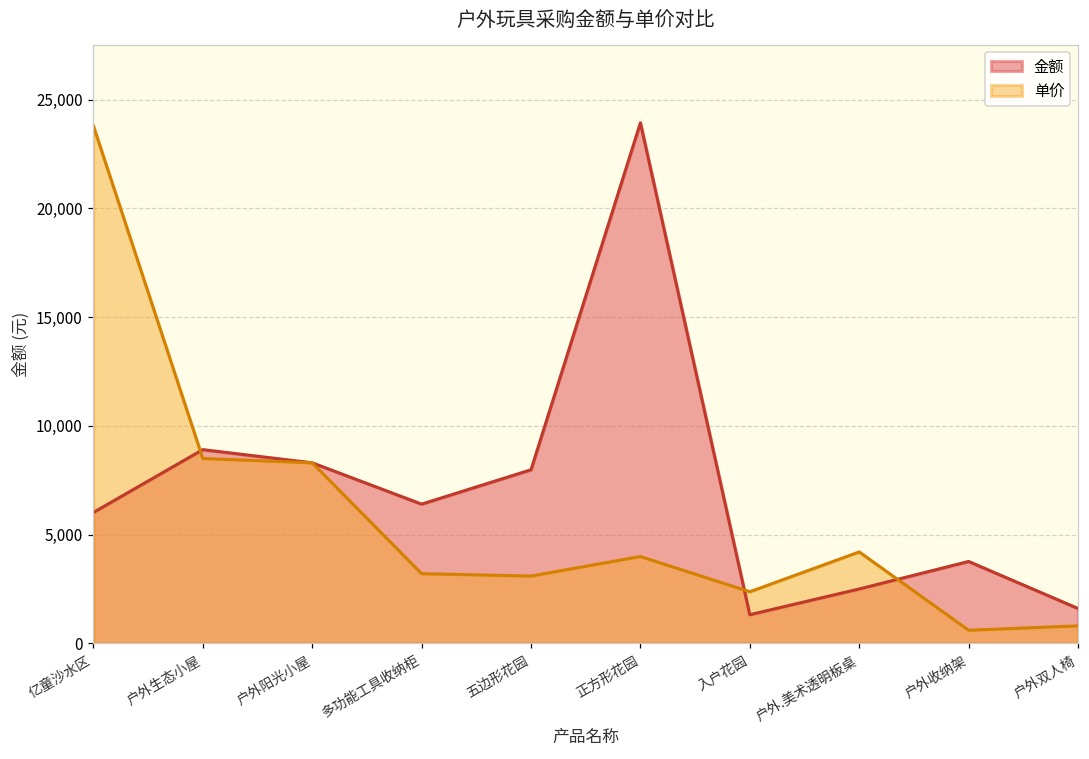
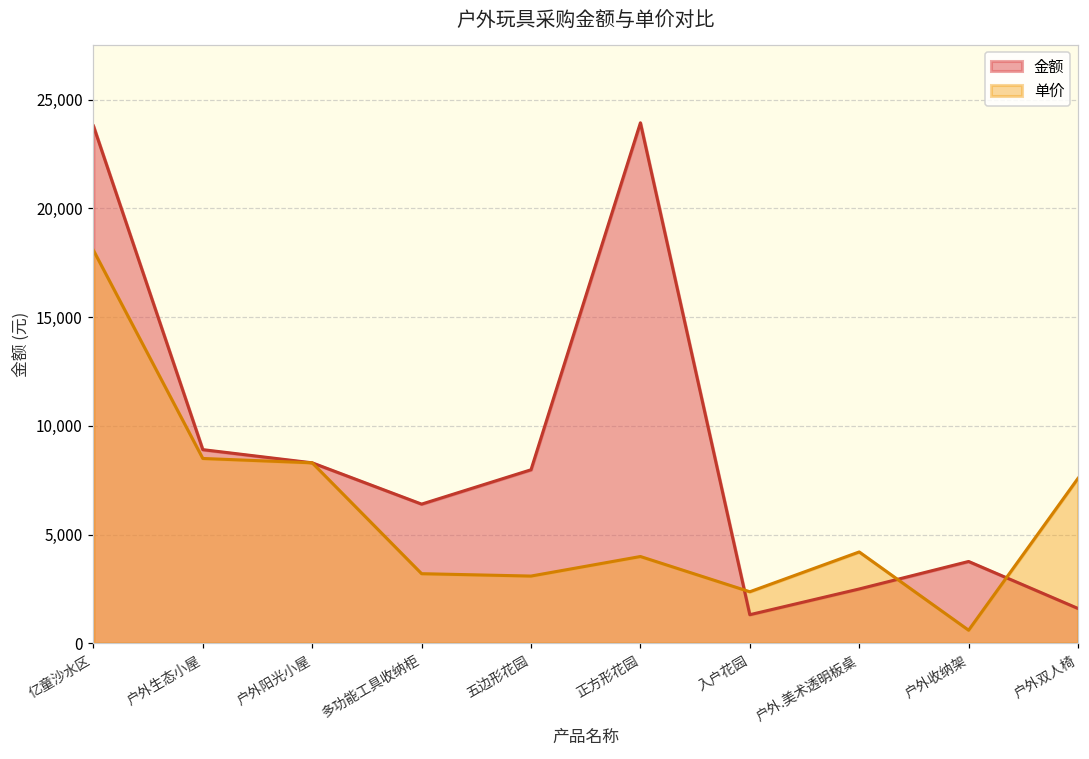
  {
    "金额": {
-     "亿童沙水区": "6,000",
+     "亿童沙水区": "23,800",
      "户外生态小屋": "8,900",
      "多功能工具收纳柜": "6,400",
      "五边形花园": "8,000",
      "正方形花园": "23,900",
      "入户花园": "1,300",
      "户外.美术透明板桌": "2,500",
      "户外收纳架": "3,800",
      "户外双人椅": "1,600"
    },
    "单价": {
-     "亿童沙水区": "23,800",
+     "亿童沙水区": "18,100",
      "户外生态小屋": "8,500",
      "多功能工具收纳柜": "3,200",
      "五边形花园": "3,100",
      "正方形花园": "4,000",
      "入户花园": "2,400",
      "户外.美术透明板桌": "4,200",
      "户外收纳架": "600",
-     "户外双人椅": "800"
+     "户外双人椅": "7,600"
    }
  }
